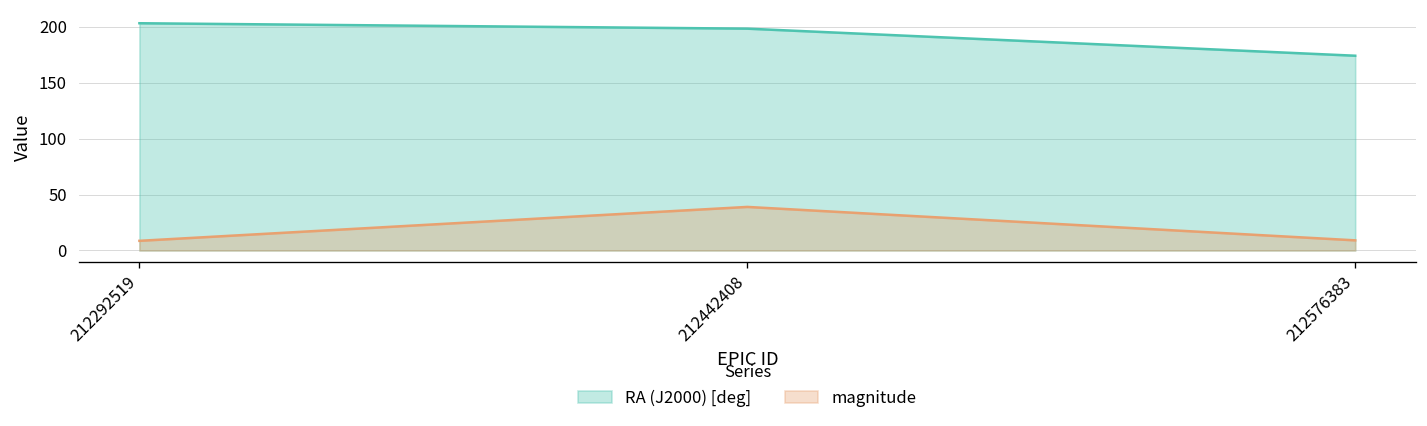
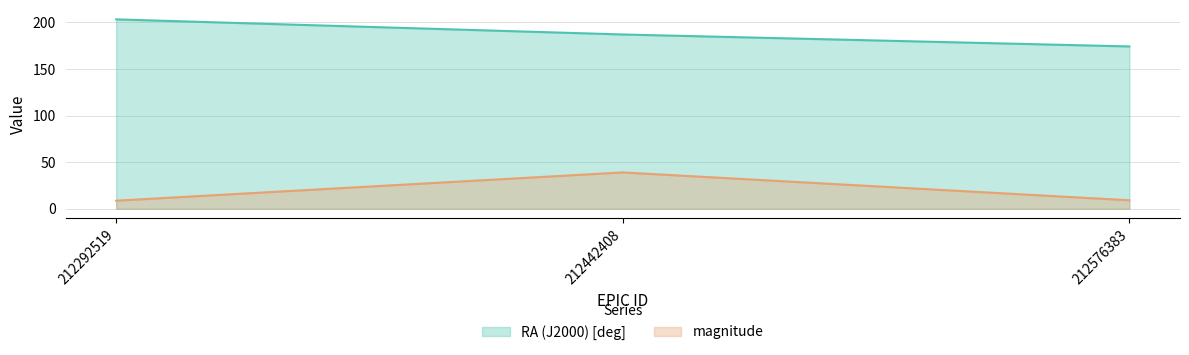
  {
    "RA (J2000) [deg]": {
      "212292519": 200,
-     "212442408": 200,
+     "212442408": 190,
      "212576383": 170
    },
    "magnitude": {
      "212292519": 10,
      "212442408": 40,
      "212576383": 10
    }
  }
